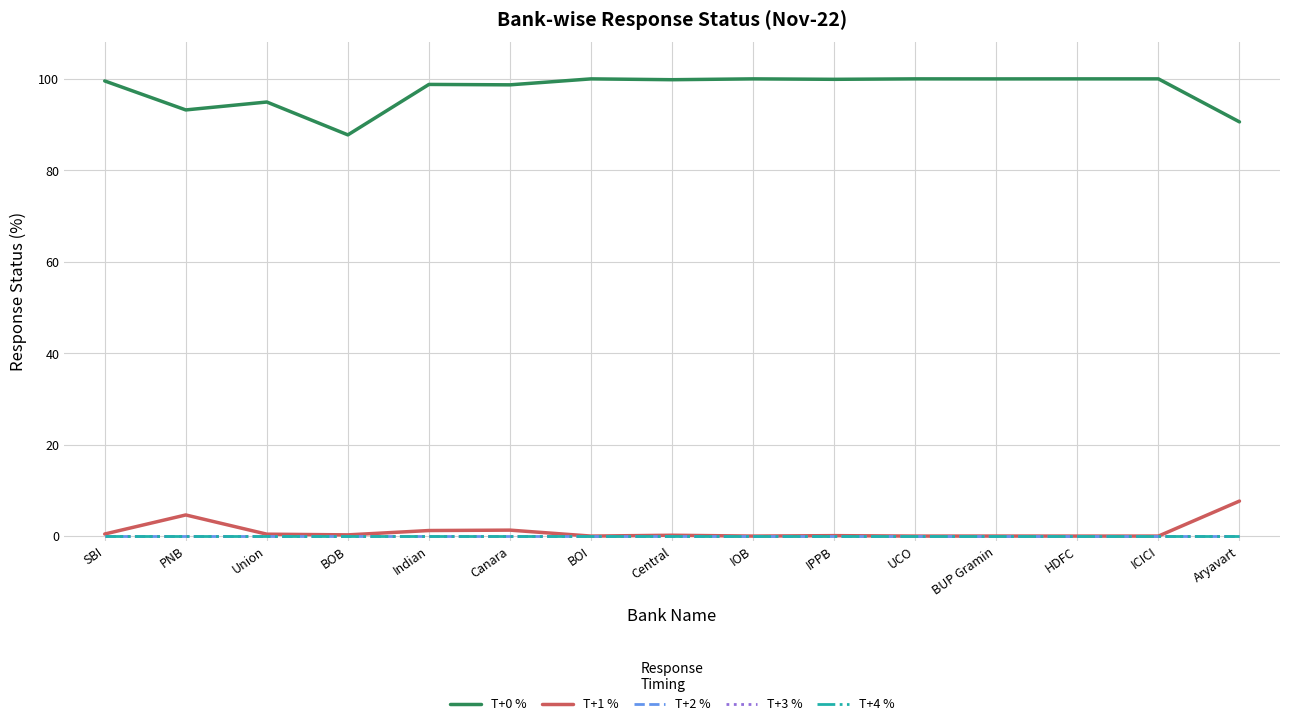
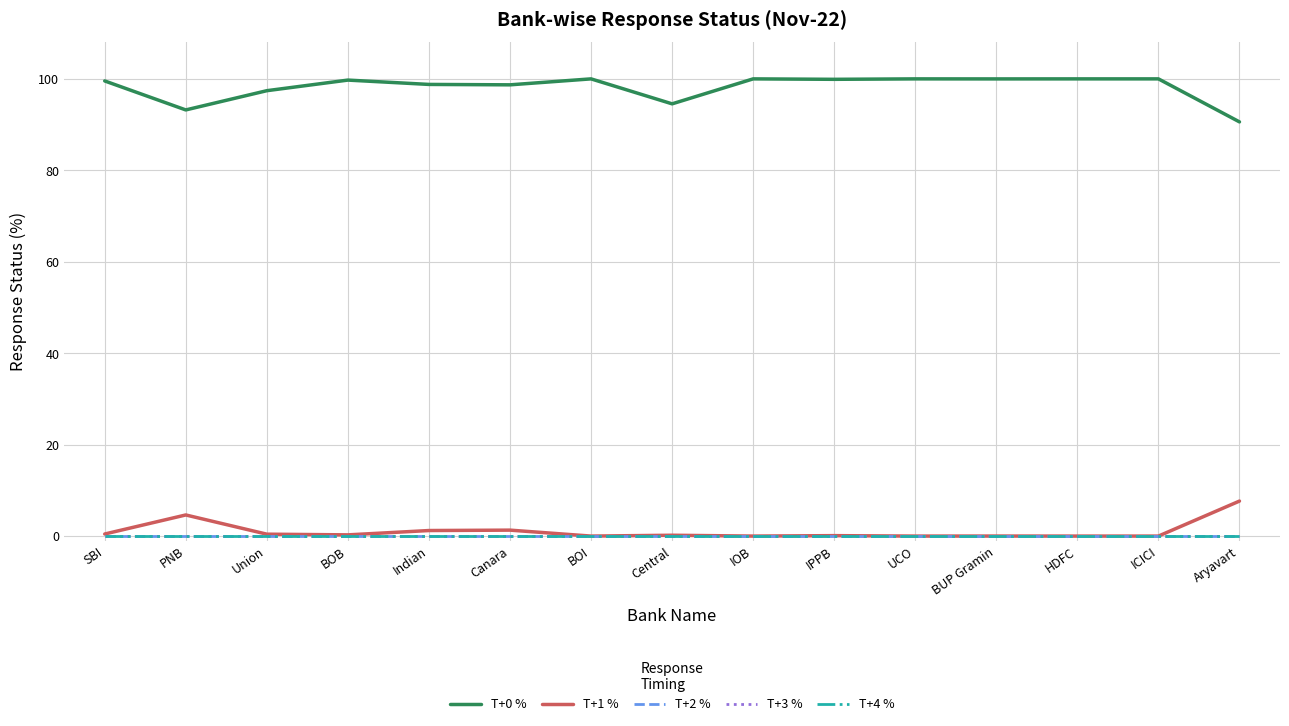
  {
    "T+0 %": {
      "SBI": 100,
      "PNB": 93,
-     "Union": 95,
-     "BOB": 88,
+     "Union": 97,
+     "BOB": 100,
      "Indian": 99,
      "Canara": 99,
      "BOI": 100,
-     "Central": 100,
+     "Central": 95,
      "IOB": 100,
      "IPPB": 100,
      "UCO": 100,
      "BUP Gramin": 100,
      "HDFC": 100,
      "ICICI": 100,
      "Aryavart": 91
    },
    "T+1 %": {
      "PNB": 5,
      "Indian": 1,
      "Canara": 1,
      "Aryavart": 8
    },
    "T+4 %": {
      "PNB": 0,
      "Indian": 0,
      "Canara": 0,
      "Aryavart": 0
    }
  }
